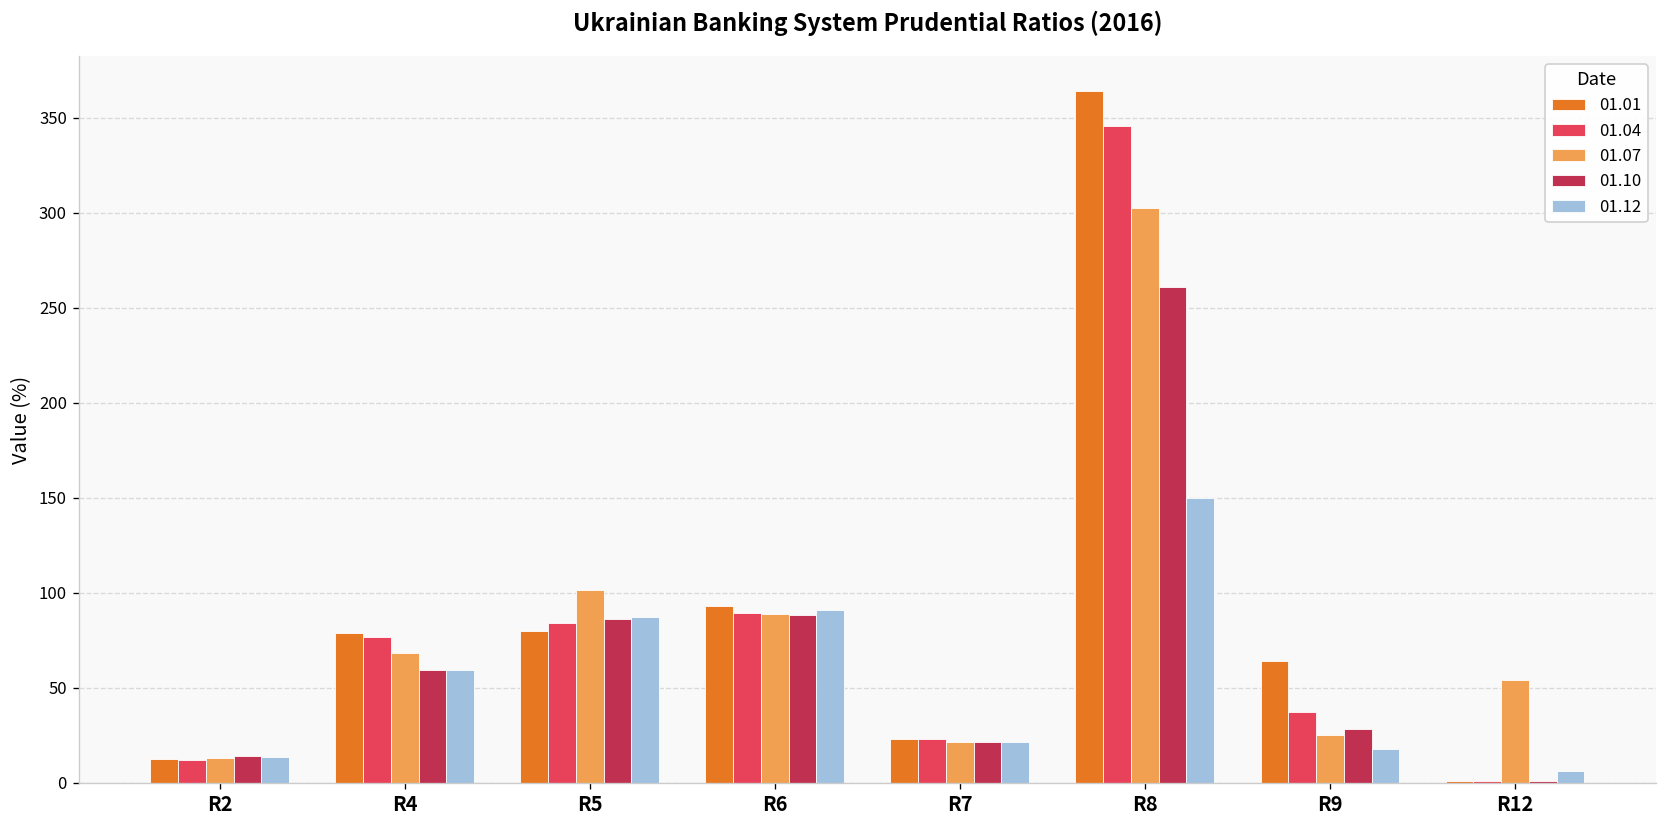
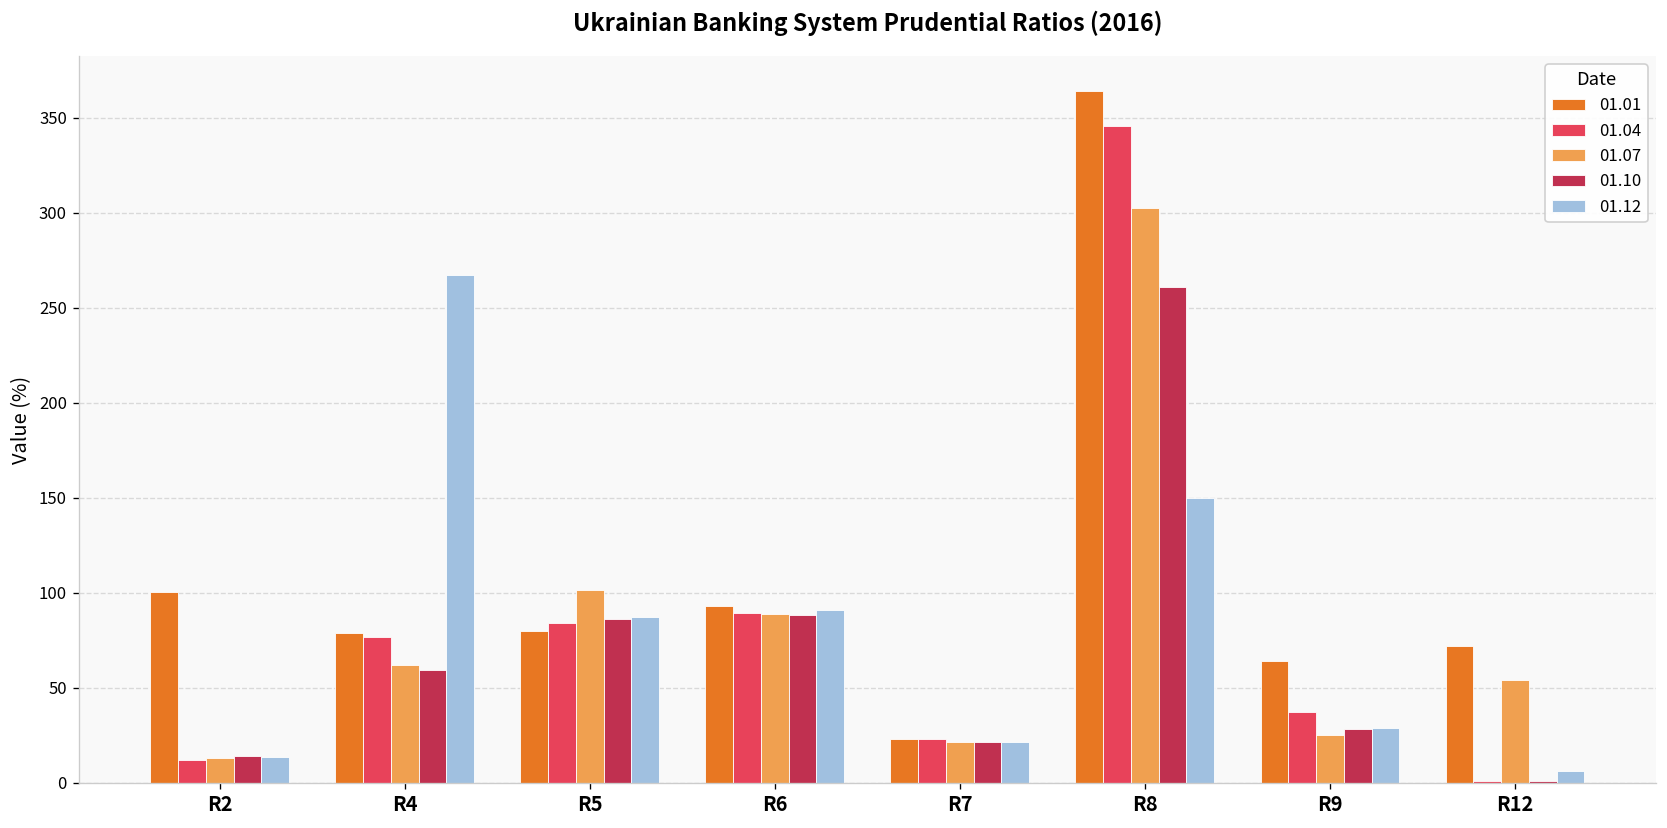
  {
    "01.01": {
-     "R2": 12,
+     "R2": 100,
      "R4": 79,
      "R5": 80,
      "R6": 93,
      "R7": 23,
      "R8": 364,
      "R9": 64,
-     "R12": 1
+     "R12": 72
    },
    "01.07": {
      "R2": 13,
-     "R4": 69,
+     "R4": 62,
      "R5": 101,
      "R6": 89,
      "R7": 22,
      "R8": 302,
      "R9": 25,
      "R12": 54
    },
    "01.12": {
      "R2": 13,
-     "R4": 59,
+     "R4": 267,
      "R5": 87,
      "R6": 91,
      "R7": 21,
      "R8": 150,
-     "R9": 18,
+     "R9": 29,
      "R12": 6
    }
  }
